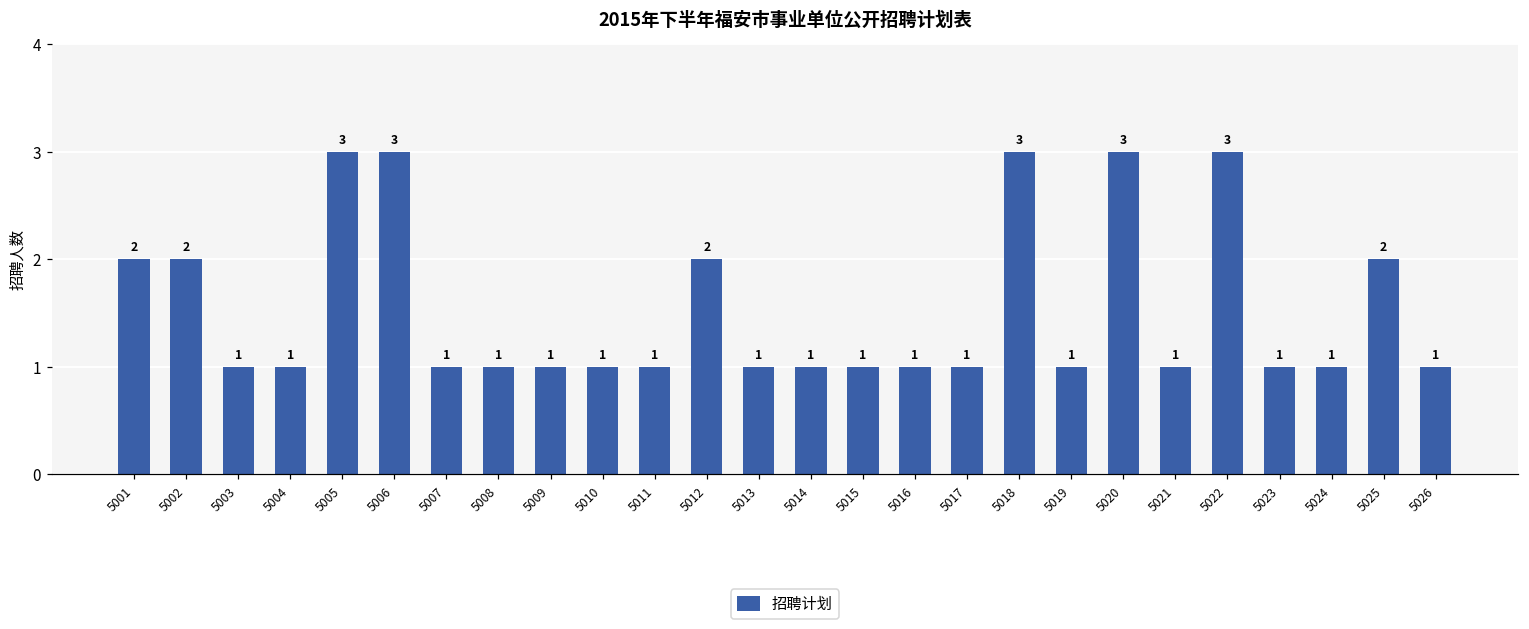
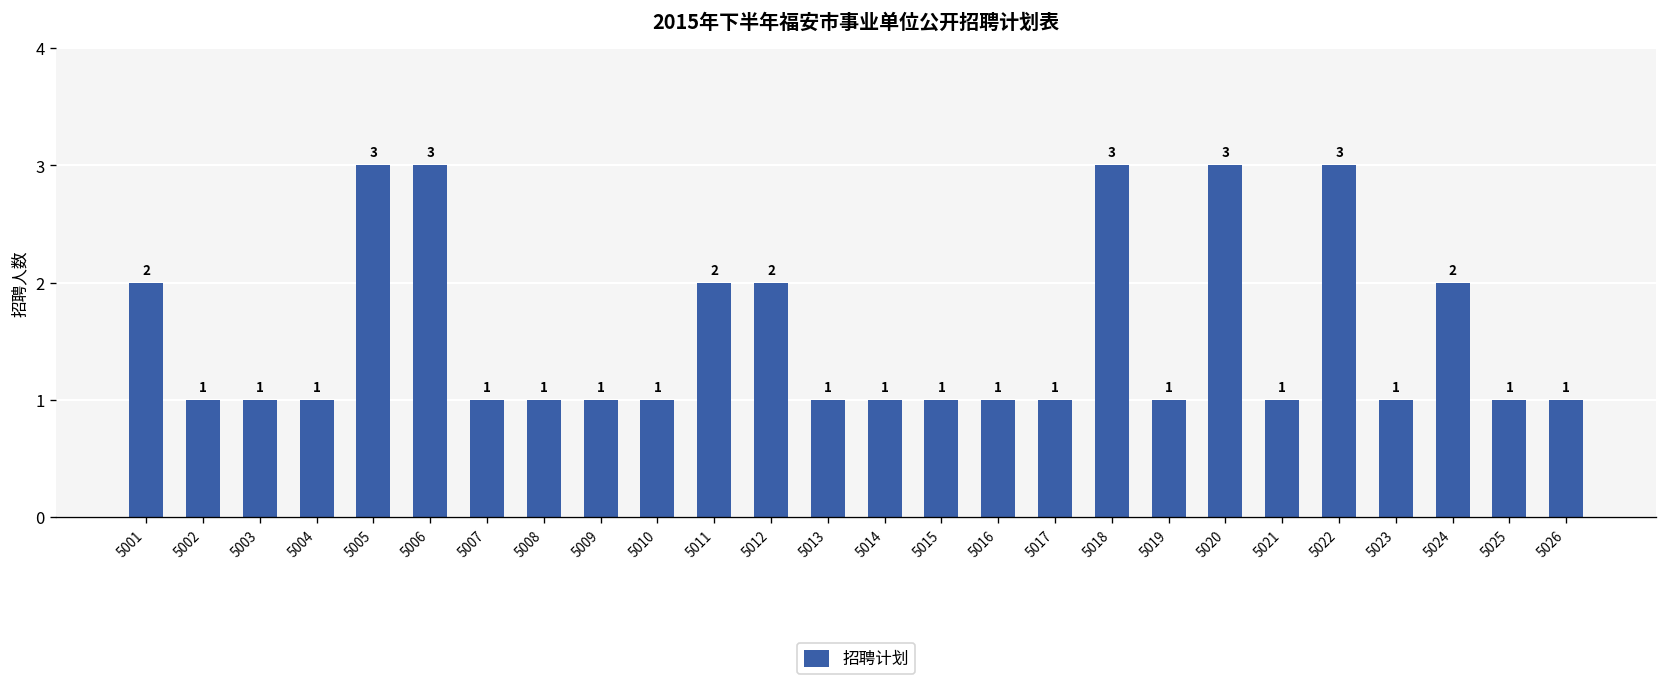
  {
    "5001": 2,
-   "5002": 2,
+   "5002": 1,
    "5003": 1,
    "5004": 1,
    "5005": 3,
    "5006": 3,
    "5007": 1,
    "5008": 1,
    "5009": 1,
    "5010": 1,
-   "5011": 1,
+   "5011": 2,
    "5012": 2,
    "5013": 1,
    "5014": 1,
    "5015": 1,
    "5016": 1,
    "5017": 1,
    "5018": 3,
    "5019": 1,
    "5020": 3,
    "5021": 1,
    "5022": 3,
    "5023": 1,
-   "5024": 1,
-   "5025": 2,
+   "5024": 2,
+   "5025": 1,
    "5026": 1
  }
